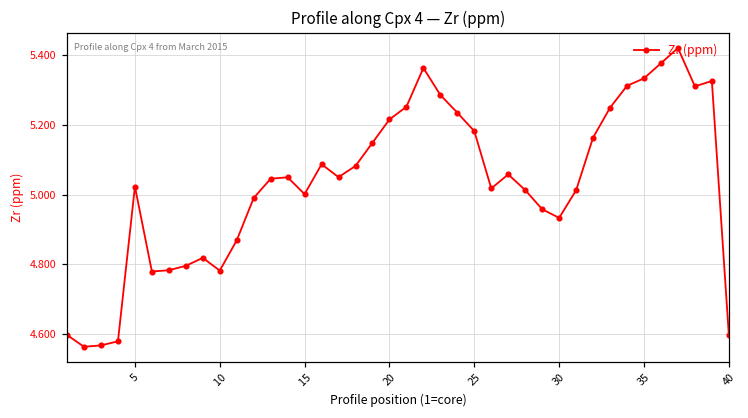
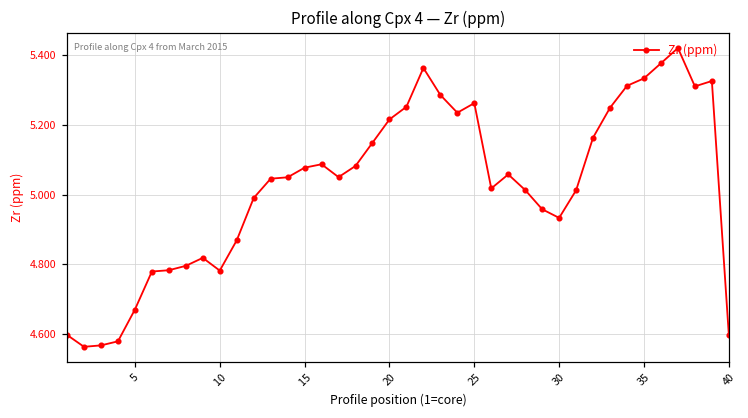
  {
-   "5": 5.02,
+   "5": 4.67,
    "10": 4.78,
-   "15": 5.00,
+   "15": 5.08,
    "20": 5.22,
-   "25": 5.18,
+   "25": 5.26,
    "30": 4.93,
    "35": 5.33,
    "40": 4.60
  }
